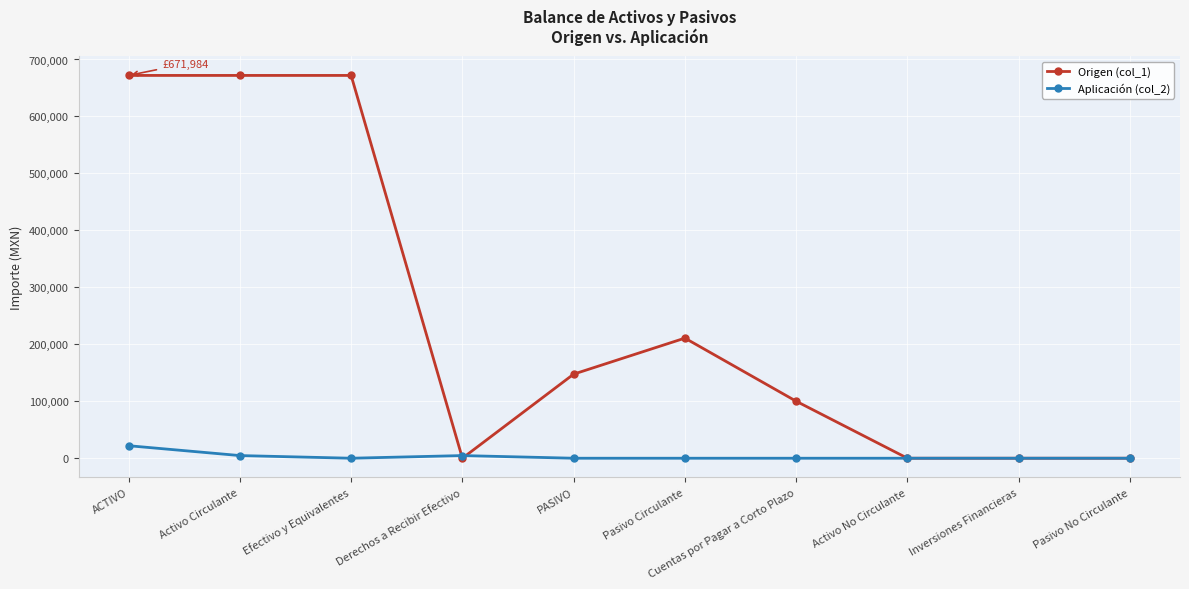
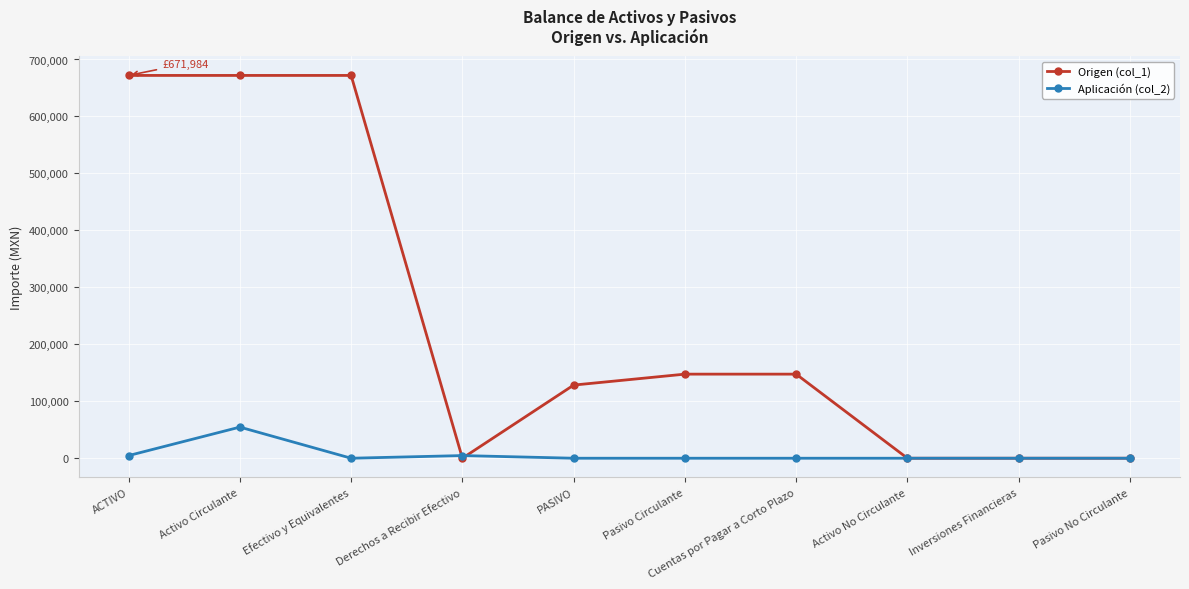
  {
    "Origen (col_1)": {
      "Activo Circulante": "670,000",
      "Efectivo y Equivalentes": "670,000",
      "Derechos a Recibir Efectivo": "0",
-     "PASIVO": "150,000",
-     "Pasivo Circulante": "210,000",
-     "Cuentas por Pagar a Corto Plazo": "100,000"
+     "PASIVO": "130,000",
+     "Pasivo Circulante": "150,000",
+     "Cuentas por Pagar a Corto Plazo": "150,000"
    },
    "Aplicación (col_2)": {
-     "ACTIVO": "20,000",
-     "Activo Circulante": "0",
+     "ACTIVO": "0",
+     "Activo Circulante": "50,000",
      "Efectivo y Equivalentes": "0",
      "Derechos a Recibir Efectivo": "0",
      "PASIVO": "0",
      "Pasivo Circulante": "0",
      "Cuentas por Pagar a Corto Plazo": "0"
    }
  }
